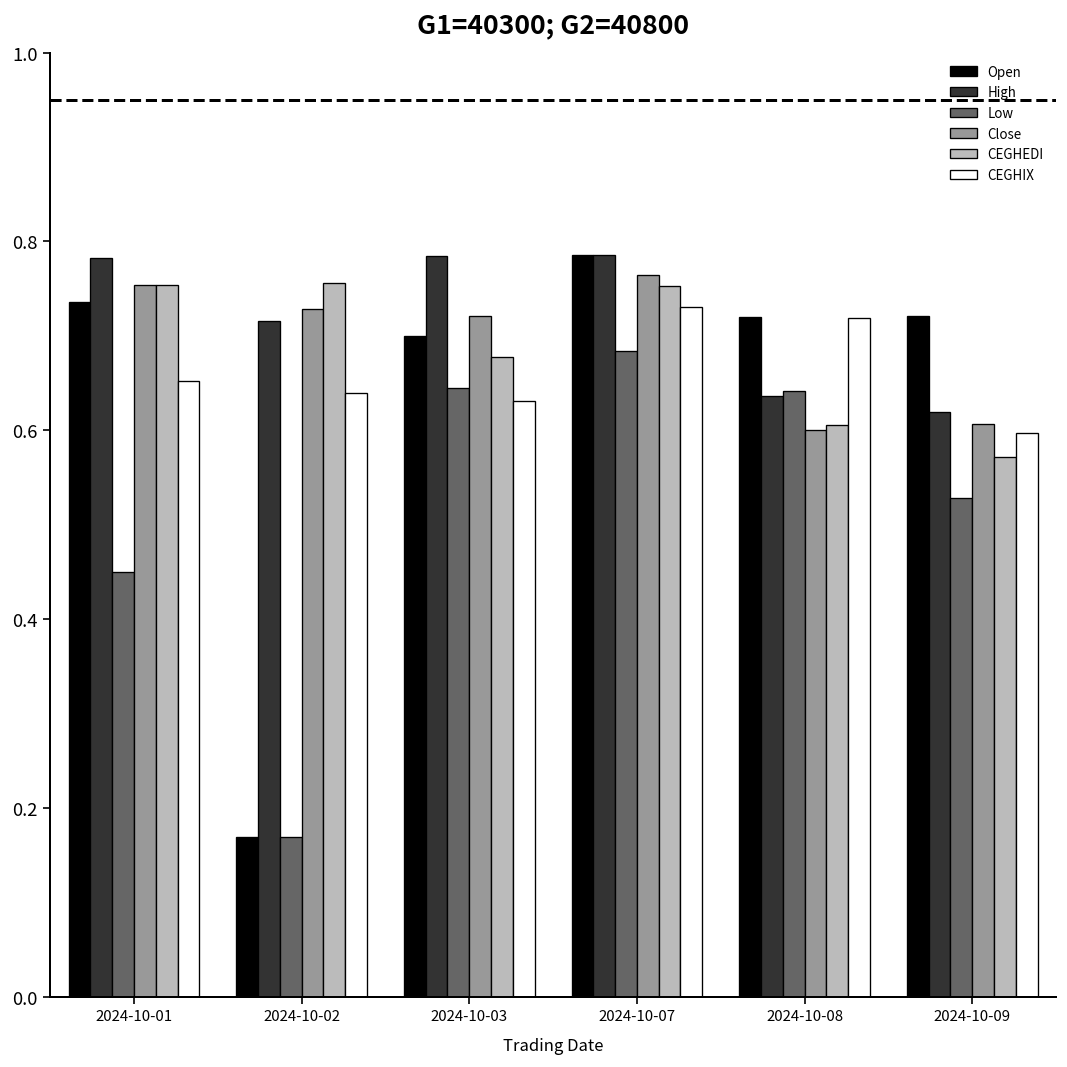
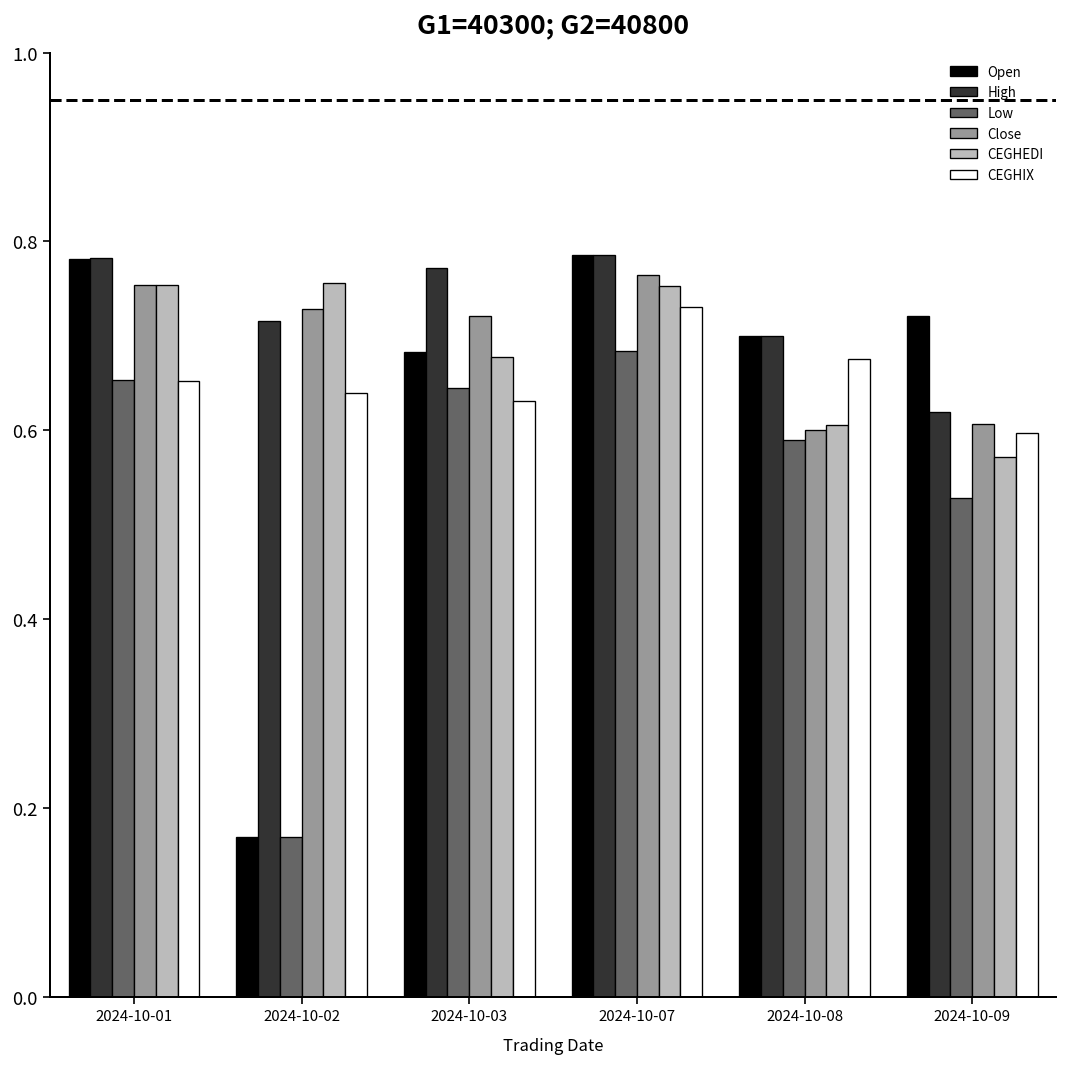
  {
    "Open": {
-     "2024-10-01": 0.74,
+     "2024-10-01": 0.78,
      "2024-10-02": 0.17,
-     "2024-10-03": 0.70,
+     "2024-10-03": 0.68,
      "2024-10-07": 0.79,
-     "2024-10-08": 0.72,
+     "2024-10-08": 0.70,
      "2024-10-09": 0.72
    },
    "High": {
      "2024-10-01": 0.78,
      "2024-10-02": 0.72,
-     "2024-10-03": 0.78,
+     "2024-10-03": 0.77,
      "2024-10-07": 0.79,
-     "2024-10-08": 0.64,
+     "2024-10-08": 0.70,
      "2024-10-09": 0.62
    },
    "Low": {
-     "2024-10-01": 0.45,
+     "2024-10-01": 0.65,
      "2024-10-02": 0.17,
      "2024-10-03": 0.64,
      "2024-10-07": 0.68,
-     "2024-10-08": 0.64,
+     "2024-10-08": 0.59,
      "2024-10-09": 0.53
    },
    "CEGHIX": {
      "2024-10-01": 0.65,
      "2024-10-02": 0.64,
      "2024-10-03": 0.63,
      "2024-10-07": 0.73,
-     "2024-10-08": 0.72,
+     "2024-10-08": 0.68,
      "2024-10-09": 0.60
    }
  }
